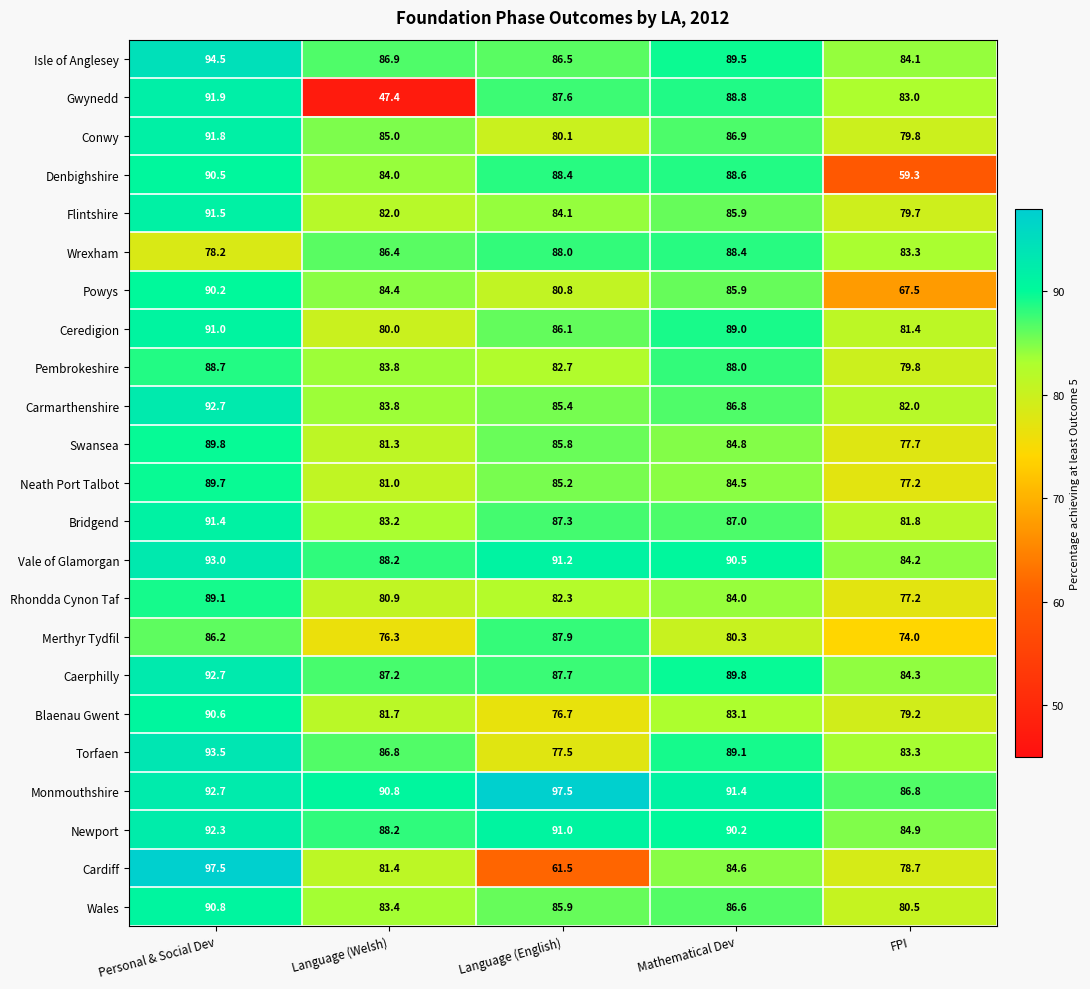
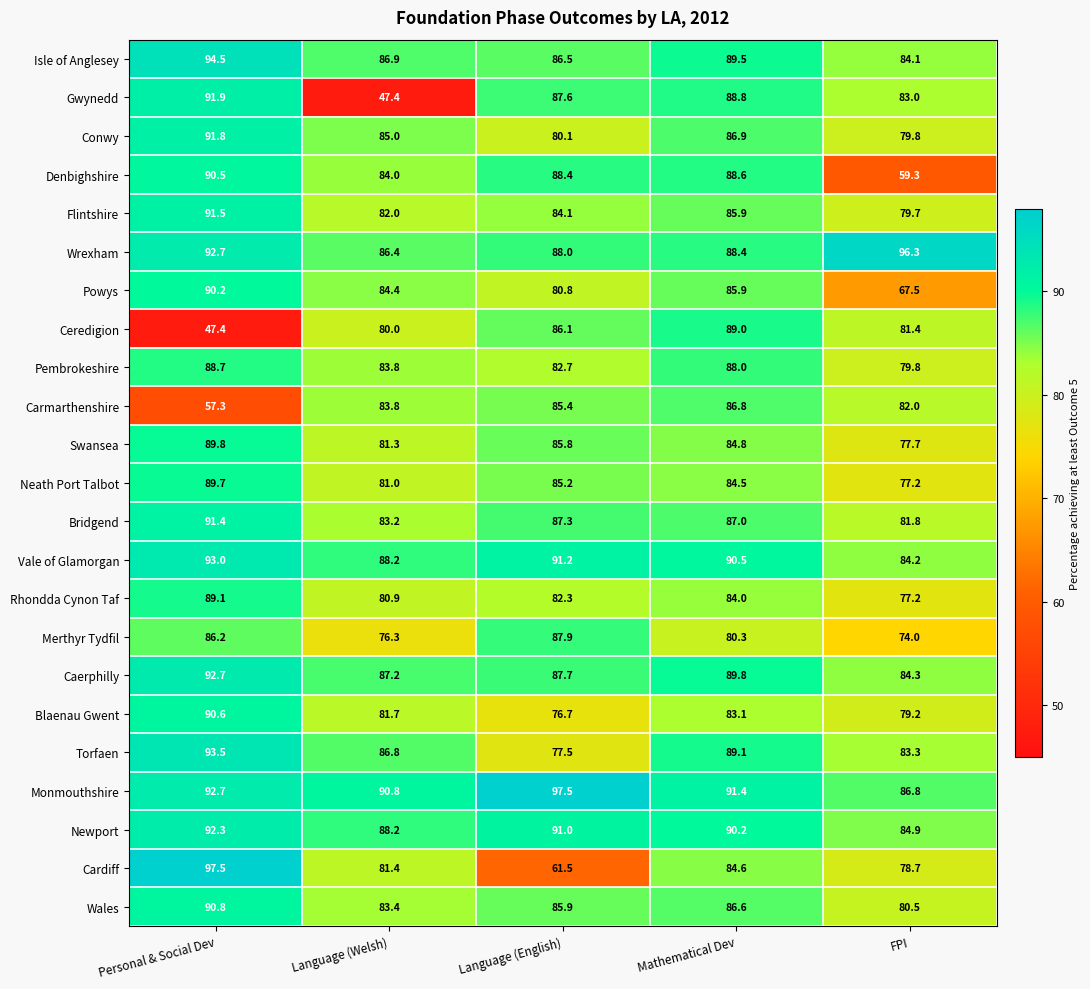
  {
    "Isle of Anglesey": {
      "Personal & Social Dev": 94.5,
      "Language (Welsh)": 86.9,
      "Language (English)": 86.5,
      "Mathematical Dev": 89.5,
      "FPI": 84.1
    },
    "Gwynedd": {
      "Personal & Social Dev": 91.9,
      "Language (Welsh)": 47.4,
      "Language (English)": 87.6,
      "Mathematical Dev": 88.8,
      "FPI": 83.0
    },
    "Conwy": {
      "Personal & Social Dev": 91.8,
      "Language (Welsh)": 85.0,
      "Language (English)": 80.1,
      "Mathematical Dev": 86.9,
      "FPI": 79.8
    },
    "Denbighshire": {
      "Personal & Social Dev": 90.5,
      "Language (Welsh)": 84.0,
      "Language (English)": 88.4,
      "Mathematical Dev": 88.6,
      "FPI": 59.3
    },
    "Flintshire": {
      "Personal & Social Dev": 91.5,
      "Language (Welsh)": 82.0,
      "Language (English)": 84.1,
      "Mathematical Dev": 85.9,
      "FPI": 79.7
    },
    "Wrexham": {
-     "Personal & Social Dev": 78.2,
+     "Personal & Social Dev": 92.7,
      "Language (Welsh)": 86.4,
      "Language (English)": 88.0,
      "Mathematical Dev": 88.4,
-     "FPI": 83.3
+     "FPI": 96.3
    },
    "Powys": {
      "Personal & Social Dev": 90.2,
      "Language (Welsh)": 84.4,
      "Language (English)": 80.8,
      "Mathematical Dev": 85.9,
      "FPI": 67.5
    },
    "Ceredigion": {
-     "Personal & Social Dev": 91.0,
+     "Personal & Social Dev": 47.4,
      "Language (Welsh)": 80.0,
      "Language (English)": 86.1,
      "Mathematical Dev": 89.0,
      "FPI": 81.4
    },
    "Pembrokeshire": {
      "Personal & Social Dev": 88.7,
      "Language (Welsh)": 83.8,
      "Language (English)": 82.7,
      "Mathematical Dev": 88.0,
      "FPI": 79.8
    },
    "Carmarthenshire": {
-     "Personal & Social Dev": 92.7,
+     "Personal & Social Dev": 57.3,
      "Language (Welsh)": 83.8,
      "Language (English)": 85.4,
      "Mathematical Dev": 86.8,
      "FPI": 82.0
    },
    "Swansea": {
      "Personal & Social Dev": 89.8,
      "Language (Welsh)": 81.3,
      "Language (English)": 85.8,
      "Mathematical Dev": 84.8,
      "FPI": 77.7
    },
    "Neath Port Talbot": {
      "Personal & Social Dev": 89.7,
      "Language (Welsh)": 81.0,
      "Language (English)": 85.2,
      "Mathematical Dev": 84.5,
      "FPI": 77.2
    },
    "Bridgend": {
      "Personal & Social Dev": 91.4,
      "Language (Welsh)": 83.2,
      "Language (English)": 87.3,
      "Mathematical Dev": 87.0,
      "FPI": 81.8
    },
    "Vale of Glamorgan": {
      "Personal & Social Dev": 93.0,
      "Language (Welsh)": 88.2,
      "Language (English)": 91.2,
      "Mathematical Dev": 90.5,
      "FPI": 84.2
    },
    "Rhondda Cynon Taf": {
      "Personal & Social Dev": 89.1,
      "Language (Welsh)": 80.9,
      "Language (English)": 82.3,
      "Mathematical Dev": 84.0,
      "FPI": 77.2
    },
    "Merthyr Tydfil": {
      "Personal & Social Dev": 86.2,
      "Language (Welsh)": 76.3,
      "Language (English)": 87.9,
      "Mathematical Dev": 80.3,
      "FPI": 74.0
    },
    "Caerphilly": {
      "Personal & Social Dev": 92.7,
      "Language (Welsh)": 87.2,
      "Language (English)": 87.7,
      "Mathematical Dev": 89.8,
      "FPI": 84.3
    },
    "Blaenau Gwent": {
      "Personal & Social Dev": 90.6,
      "Language (Welsh)": 81.7,
      "Language (English)": 76.7,
      "Mathematical Dev": 83.1,
      "FPI": 79.2
    },
    "Torfaen": {
      "Personal & Social Dev": 93.5,
      "Language (Welsh)": 86.8,
      "Language (English)": 77.5,
      "Mathematical Dev": 89.1,
      "FPI": 83.3
    },
    "Monmouthshire": {
      "Personal & Social Dev": 92.7,
      "Language (Welsh)": 90.8,
      "Language (English)": 97.5,
      "Mathematical Dev": 91.4,
      "FPI": 86.8
    },
    "Newport": {
      "Personal & Social Dev": 92.3,
      "Language (Welsh)": 88.2,
      "Language (English)": 91.0,
      "Mathematical Dev": 90.2,
      "FPI": 84.9
    },
    "Cardiff": {
      "Personal & Social Dev": 97.5,
      "Language (Welsh)": 81.4,
      "Language (English)": 61.5,
      "Mathematical Dev": 84.6,
      "FPI": 78.7
    },
    "Wales": {
      "Personal & Social Dev": 90.8,
      "Language (Welsh)": 83.4,
      "Language (English)": 85.9,
      "Mathematical Dev": 86.6,
      "FPI": 80.5
    }
  }
